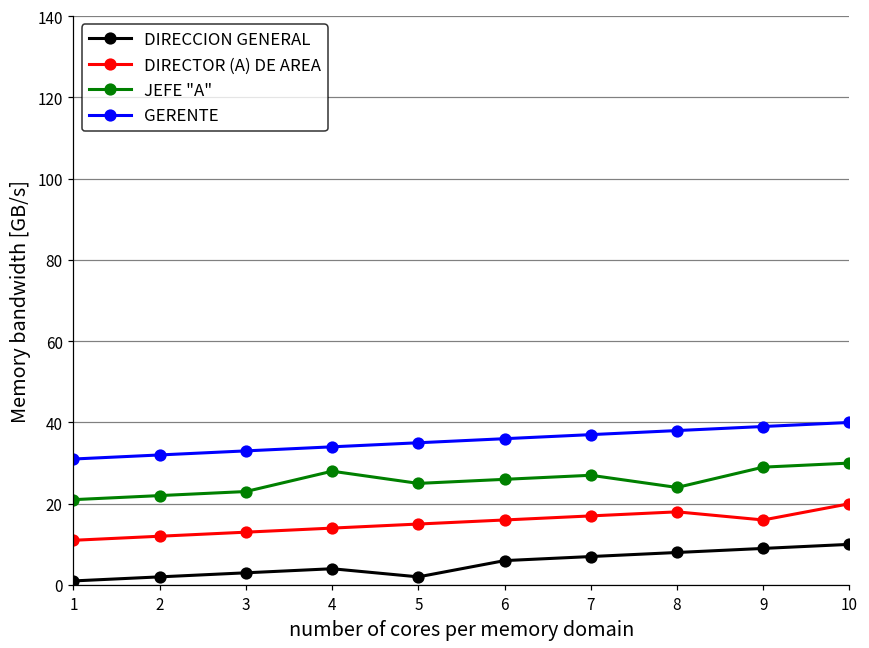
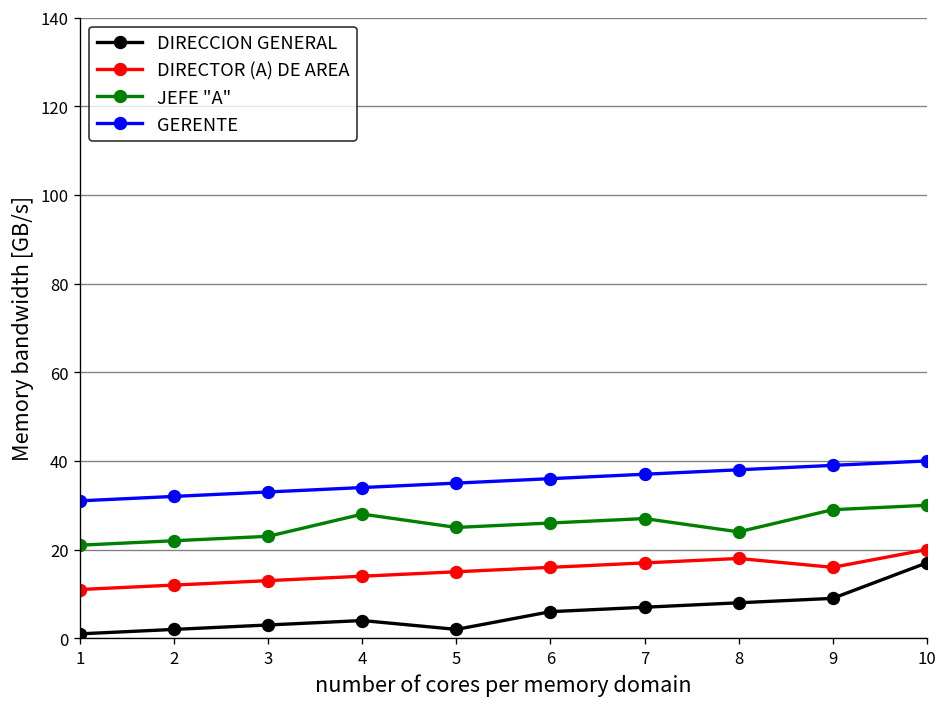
  {
    "DIRECCION GENERAL": {
      "1": 1,
      "2": 2,
      "3": 3,
      "4": 4,
      "5": 2,
      "6": 6,
      "7": 7,
      "8": 8,
      "9": 9,
-     "10": 10
+     "10": 17
    },
    "DIRECTOR (A) DE AREA": {
      "1": 11,
      "2": 12,
      "3": 13,
      "4": 14,
      "5": 15,
      "6": 16,
      "7": 17,
      "8": 18,
      "9": 16,
      "10": 20
    },
    "JEFE \"A\"": {
      "1": 21,
      "2": 22,
      "3": 23,
      "4": 28,
      "5": 25,
      "6": 26,
      "7": 27,
      "8": 24,
      "9": 29,
      "10": 30
    },
    "GERENTE": {
      "1": 31,
      "2": 32,
      "3": 33,
      "4": 34,
      "5": 35,
      "6": 36,
      "7": 37,
      "8": 38,
      "9": 39,
      "10": 40
    }
  }
